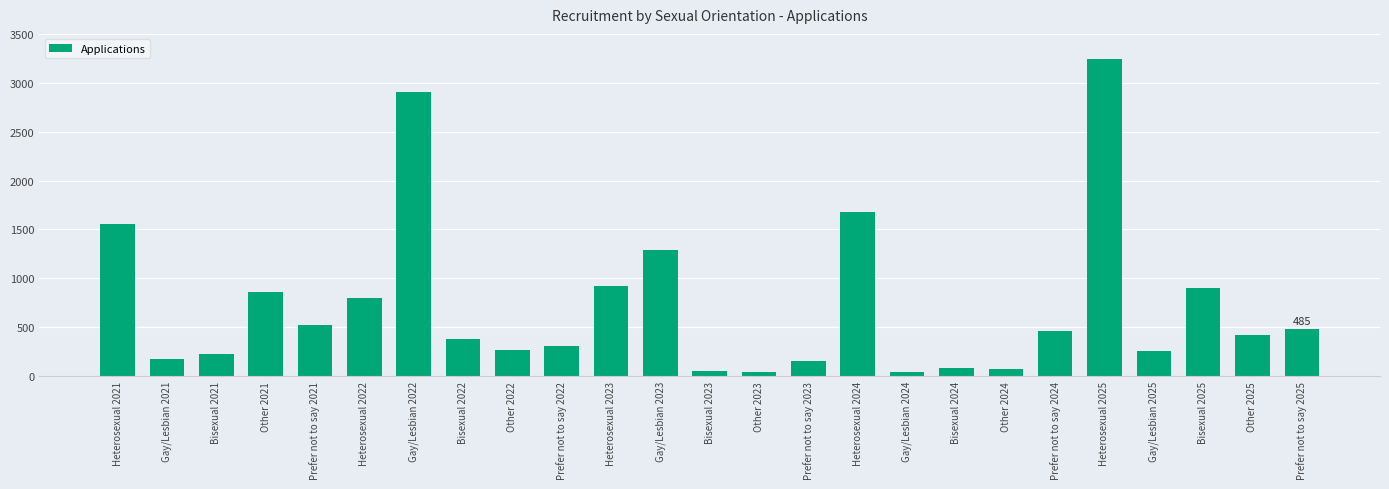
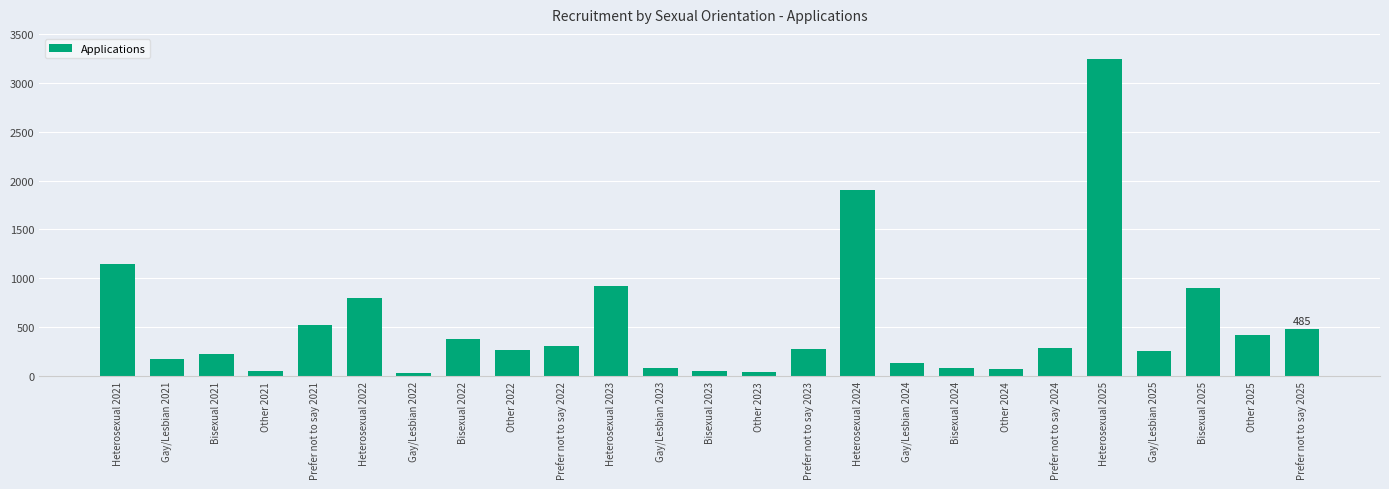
  {
-   "Heterosexual 2021": 1600,
+   "Heterosexual 2021": 1100,
    "Gay/Lesbian 2021": 200,
    "Bisexual 2021": 200,
-   "Other 2021": 900,
+   "Other 2021": 100,
    "Prefer not to say 2021": 500,
    "Heterosexual 2022": 800,
-   "Gay/Lesbian 2022": 2900,
+   "Gay/Lesbian 2022": 0,
    "Bisexual 2022": 400,
    "Other 2022": 300,
    "Prefer not to say 2022": 300,
    "Heterosexual 2023": 900,
-   "Gay/Lesbian 2023": 1300,
+   "Gay/Lesbian 2023": 100,
    "Bisexual 2023": 100,
    "Other 2023": 0,
-   "Prefer not to say 2023": 200,
-   "Heterosexual 2024": 1700,
-   "Gay/Lesbian 2024": 0,
+   "Prefer not to say 2023": 300,
+   "Heterosexual 2024": 1900,
+   "Gay/Lesbian 2024": 100,
    "Bisexual 2024": 100,
    "Other 2024": 100,
-   "Prefer not to say 2024": 500,
+   "Prefer not to say 2024": 300,
    "Heterosexual 2025": 3200,
    "Gay/Lesbian 2025": 300,
    "Bisexual 2025": 900,
    "Other 2025": 400
  }
